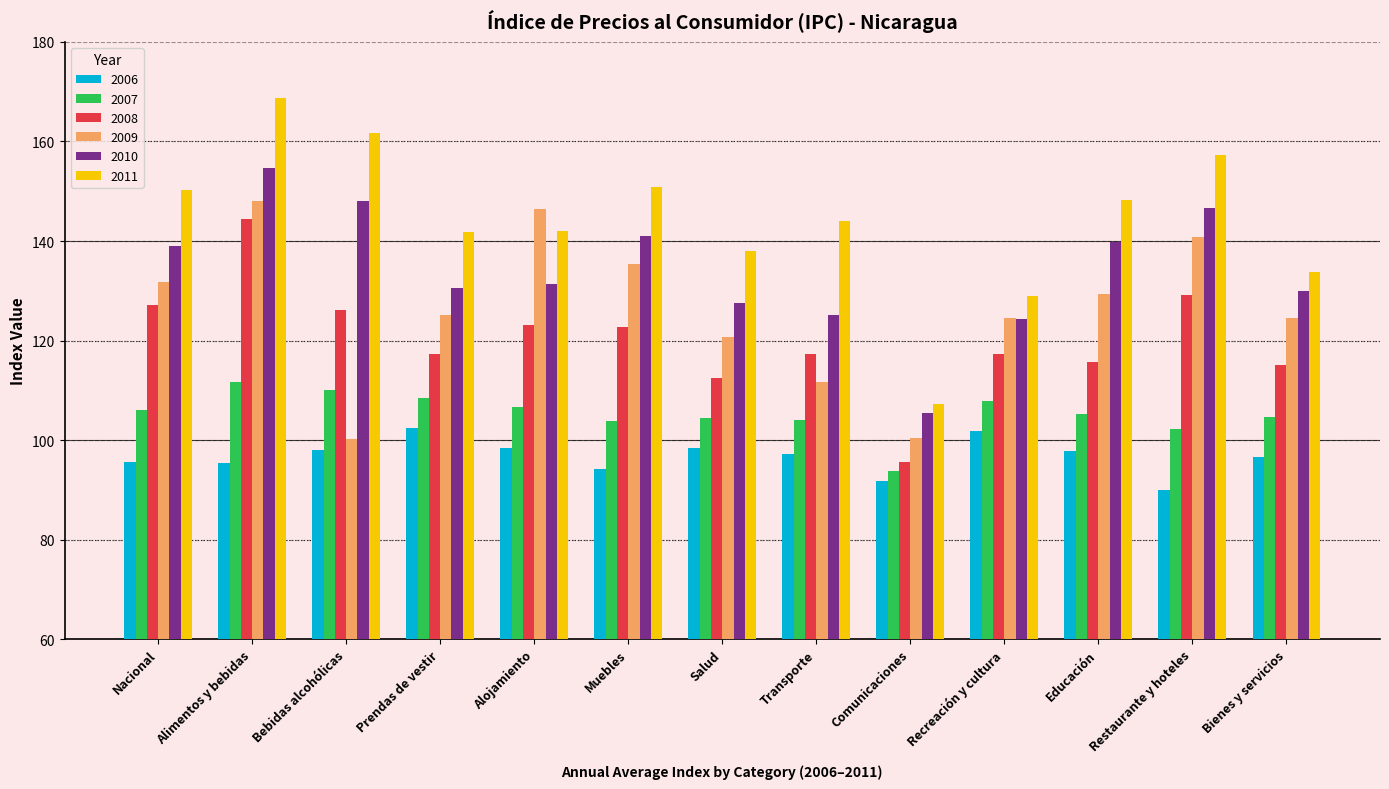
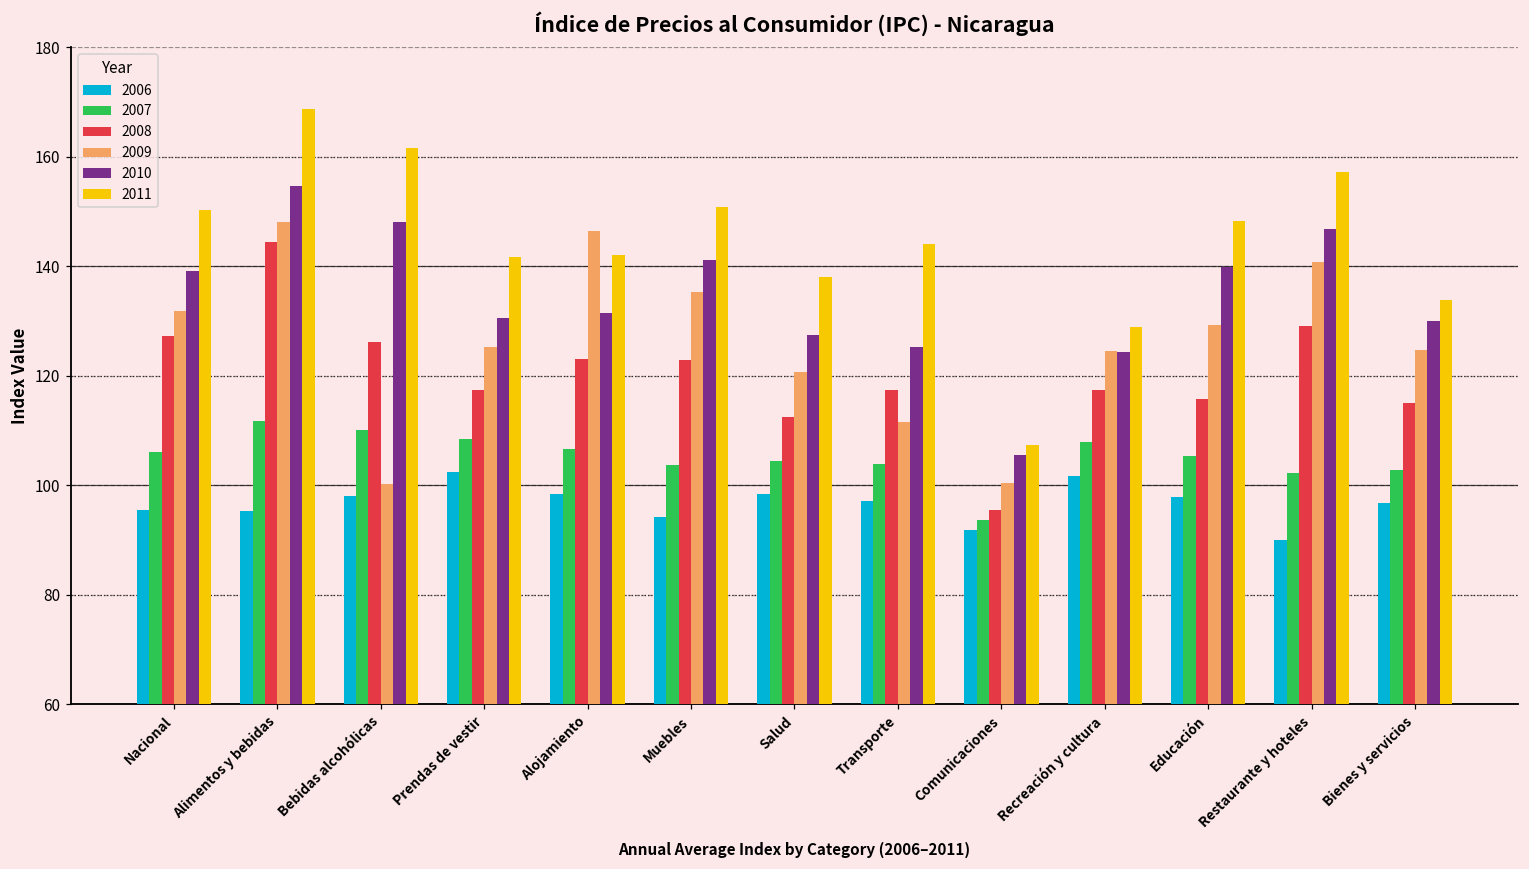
  {
    "2006": {
      "Nacional": 96,
      "Alimentos y bebidas": 95,
      "Bebidas alcohólicas": 98,
      "Prendas de vestir": 102,
      "Alojamiento": 98,
      "Muebles": 94,
      "Salud": 98,
      "Transporte": 97,
      "Comunicaciones": 92,
      "Recreación y cultura": 102,
      "Educación": 98,
      "Restaurante y hoteles": 90,
      "Bienes y servicios": 97
    },
    "2007": {
      "Nacional": 106,
      "Alimentos y bebidas": 112,
      "Bebidas alcohólicas": 110,
      "Prendas de vestir": 109,
      "Alojamiento": 107,
      "Muebles": 104,
      "Salud": 104,
      "Transporte": 104,
      "Comunicaciones": 94,
      "Recreación y cultura": 108,
      "Educación": 105,
      "Restaurante y hoteles": 102,
-     "Bienes y servicios": 105
+     "Bienes y servicios": 103
    },
    "2008": {
      "Nacional": 127,
      "Alimentos y bebidas": 144,
      "Bebidas alcohólicas": 126,
      "Prendas de vestir": 117,
      "Alojamiento": 123,
      "Muebles": 123,
      "Salud": 113,
      "Transporte": 117,
      "Comunicaciones": 96,
      "Recreación y cultura": 117,
      "Educación": 116,
      "Restaurante y hoteles": 129,
      "Bienes y servicios": 115
    },
    "2009": {
      "Nacional": 132,
      "Alimentos y bebidas": 148,
      "Bebidas alcohólicas": 100,
      "Prendas de vestir": 125,
      "Alojamiento": 146,
      "Muebles": 135,
      "Salud": 121,
      "Transporte": 112,
      "Comunicaciones": 100,
      "Recreación y cultura": 125,
      "Educación": 129,
      "Restaurante y hoteles": 141,
      "Bienes y servicios": 125
    },
    "2010": {
      "Nacional": 139,
      "Alimentos y bebidas": 155,
      "Bebidas alcohólicas": 148,
      "Prendas de vestir": 131,
      "Alojamiento": 131,
      "Muebles": 141,
      "Salud": 128,
      "Transporte": 125,
      "Comunicaciones": 105,
      "Recreación y cultura": 124,
      "Educación": 140,
      "Restaurante y hoteles": 147,
      "Bienes y servicios": 130
    },
    "2011": {
      "Nacional": 150,
      "Alimentos y bebidas": 169,
      "Bebidas alcohólicas": 162,
      "Prendas de vestir": 142,
      "Alojamiento": 142,
      "Muebles": 151,
      "Salud": 138,
      "Transporte": 144,
      "Comunicaciones": 107,
      "Recreación y cultura": 129,
      "Educación": 148,
      "Restaurante y hoteles": 157,
      "Bienes y servicios": 134
    }
  }
